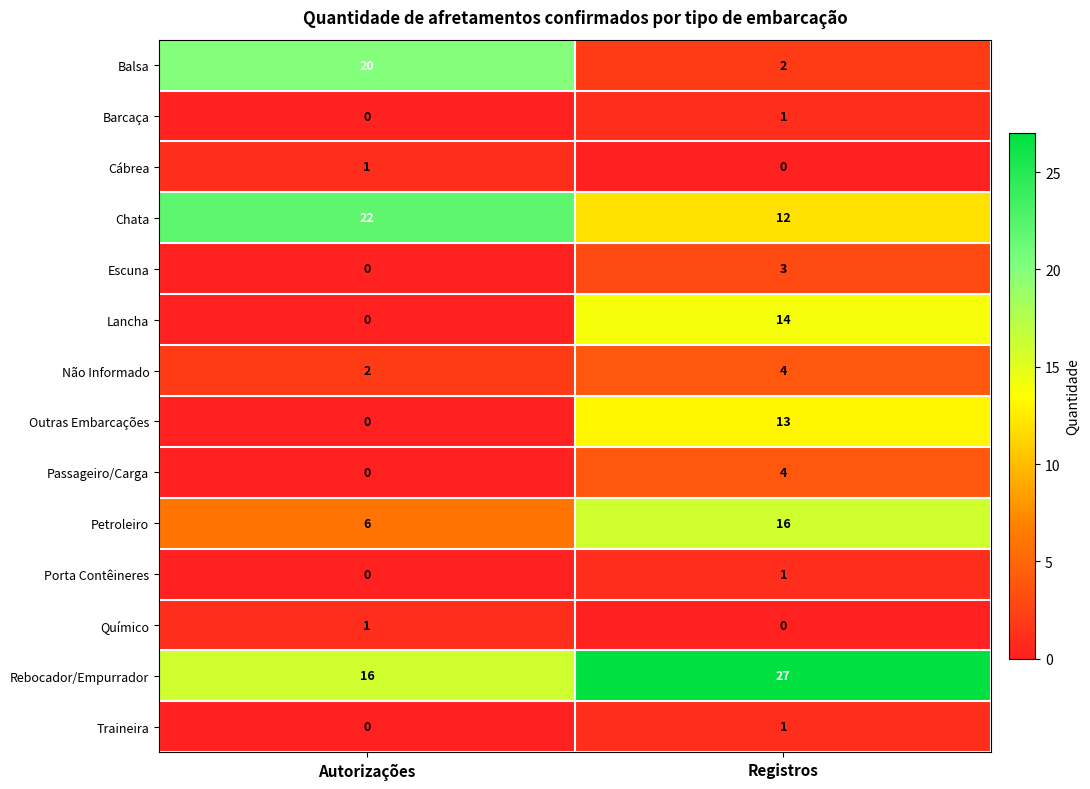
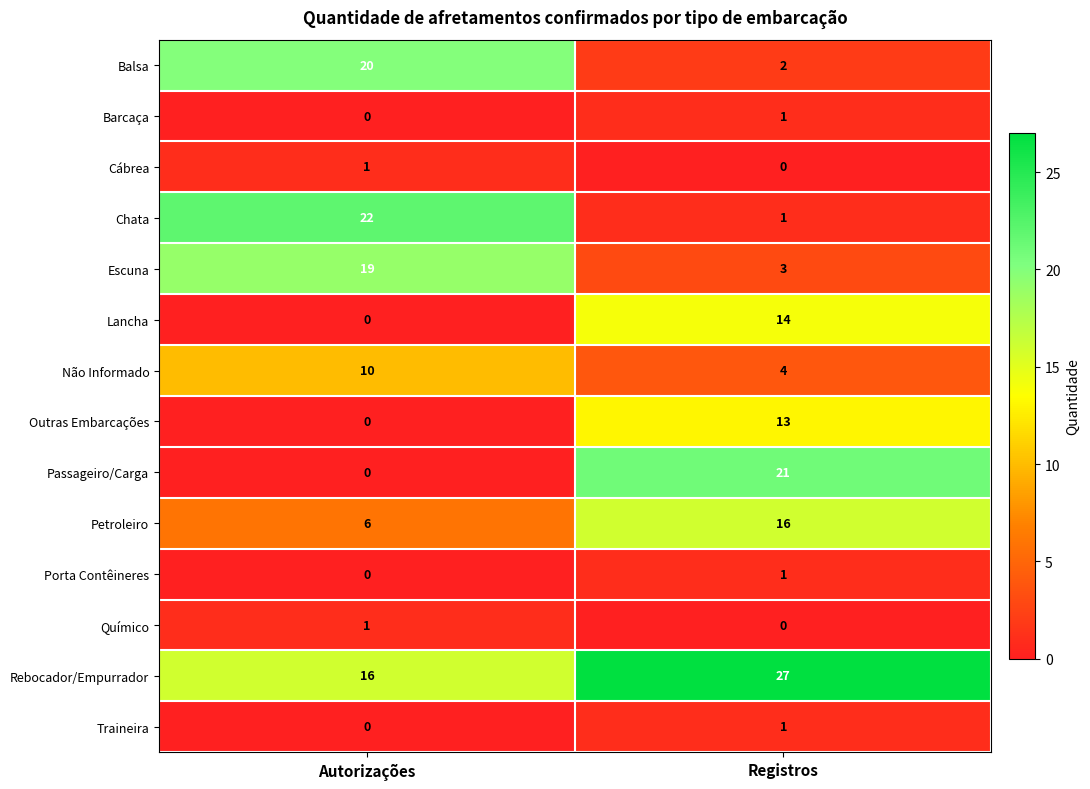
  {
    "Balsa": {
      "Autorizações": 20,
      "Registros": 2
    },
    "Barcaça": {
      "Autorizações": 0,
      "Registros": 1
    },
    "Cábrea": {
      "Autorizações": 1,
      "Registros": 0
    },
    "Chata": {
      "Autorizações": 22,
-     "Registros": 12
+     "Registros": 1
    },
    "Escuna": {
-     "Autorizações": 0,
+     "Autorizações": 19,
      "Registros": 3
    },
    "Lancha": {
      "Autorizações": 0,
      "Registros": 14
    },
    "Não Informado": {
-     "Autorizações": 2,
+     "Autorizações": 10,
      "Registros": 4
    },
    "Outras Embarcações": {
      "Autorizações": 0,
      "Registros": 13
    },
    "Passageiro/Carga": {
      "Autorizações": 0,
-     "Registros": 4
+     "Registros": 21
    },
    "Petroleiro": {
      "Autorizações": 6,
      "Registros": 16
    },
    "Porta Contêineres": {
      "Autorizações": 0,
      "Registros": 1
    },
    "Químico": {
      "Autorizações": 1,
      "Registros": 0
    },
    "Rebocador/Empurrador": {
      "Autorizações": 16,
      "Registros": 27
    },
    "Traineira": {
      "Autorizações": 0,
      "Registros": 1
    }
  }
